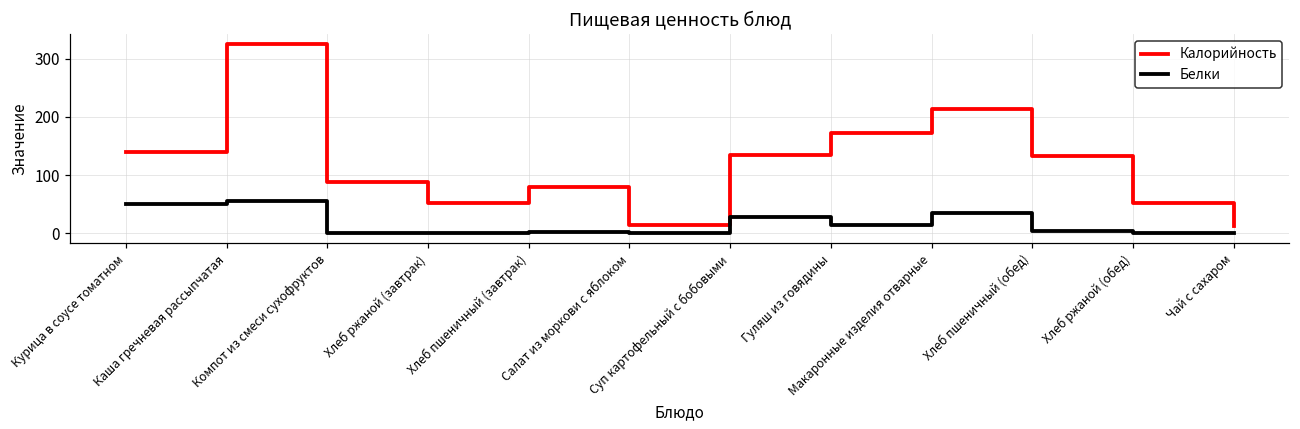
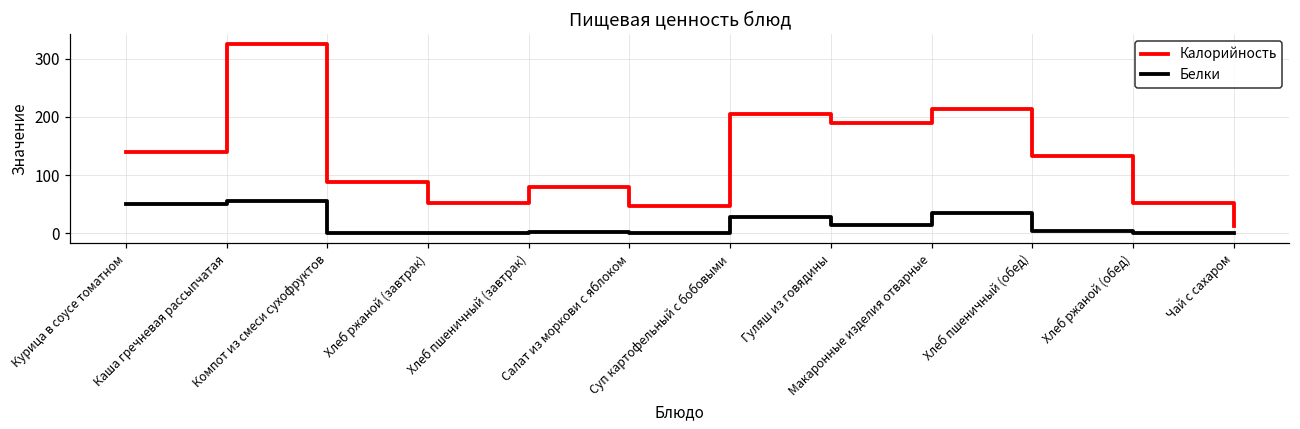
  {
    "Калорийность": {
      "Курица в соусе томатном": 140,
      "Каша гречневая рассыпчатая": 330,
      "Компот из смеси сухофруктов": 90,
      "Хлеб ржаной (завтрак)": 50,
      "Хлеб пшеничный (завтрак)": 80,
-     "Салат из моркови с яблоком": 10,
-     "Суп картофельный с бобовыми": 140,
-     "Гуляш из говядины": 170,
+     "Салат из моркови с яблоком": 50,
+     "Суп картофельный с бобовыми": 200,
+     "Гуляш из говядины": 190,
      "Макаронные изделия отварные": 210,
      "Хлеб пшеничный (обед)": 130,
      "Хлеб ржаной (обед)": 50,
      "Чай с сахаром": 10
    },
    "Белки": {
      "Курица в соусе томатном": 50,
      "Каша гречневая рассыпчатая": 60,
      "Компот из смеси сухофруктов": 0,
      "Хлеб ржаной (завтрак)": 0,
      "Хлеб пшеничный (завтрак)": 0,
      "Салат из моркови с яблоком": 0,
      "Суп картофельный с бобовыми": 30,
      "Гуляш из говядины": 10,
      "Макаронные изделия отварные": 40,
      "Хлеб пшеничный (обед)": 0,
      "Хлеб ржаной (обед)": 0,
      "Чай с сахаром": 0
    }
  }
